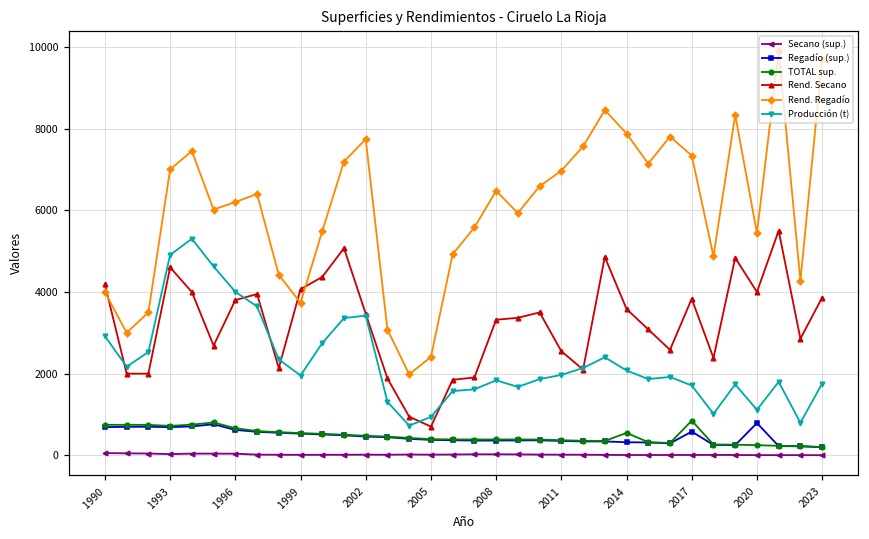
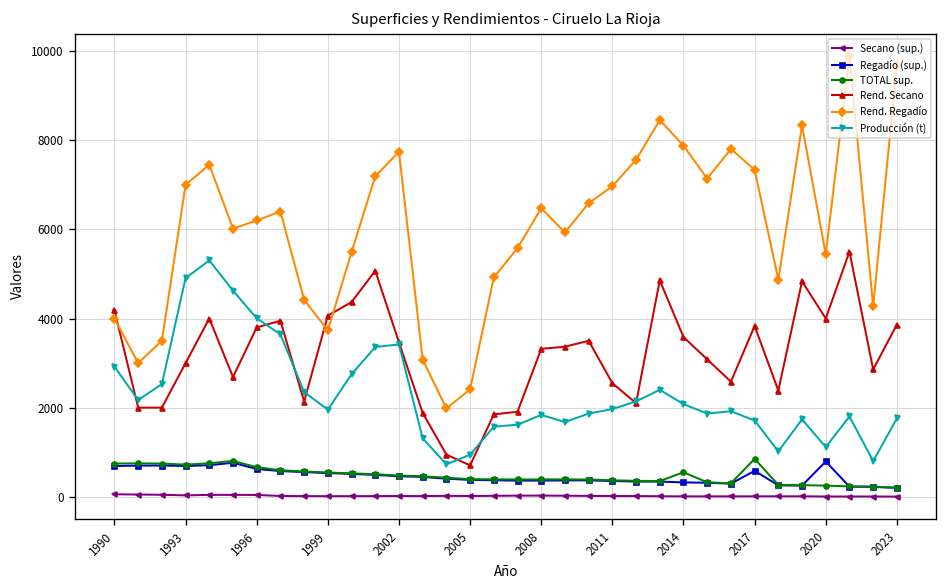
  {
    "Secano (sup.)": {
      "1990": 100,
      "1993": 0,
      "1996": 0,
      "1999": 0,
      "2002": 0,
      "2005": 0,
      "2008": 0,
      "2011": 0,
      "2014": 0,
      "2017": 0,
      "2020": 0,
      "2023": 0
    },
    "Regadío (sup.)": {
      "2014": 300,
      "2017": 600,
      "2020": 800
    },
    "TOTAL sup.": {
      "2014": 600,
      "2017": 900,
      "2020": 300
    },
    "Rend. Secano": {
      "1990": 4200,
-     "1993": 4600,
+     "1993": 3000,
      "1996": 3800,
      "1999": 4100,
      "2005": 700,
      "2008": 3300,
      "2011": 2600,
      "2014": 3600,
      "2017": 3800,
      "2020": 4000,
      "2023": 3900
    },
    "Rend. Regadío": {
      "1990": 4000,
      "1993": 7000,
      "1996": 6200,
      "1999": 3700,
      "2002": 7700,
      "2005": 2400,
      "2008": 6500,
      "2011": 7000,
      "2014": 7900,
      "2017": 7300,
      "2020": 5400
    },
    "Producción (t)": {
      "1990": 2900,
      "1993": 4900,
      "1996": 4000,
      "1999": 2000,
      "2005": 900,
      "2008": 1800,
      "2011": 2000,
      "2014": 2100,
      "2017": 1700,
      "2020": 1100,
      "2023": 1800
    }
  }
